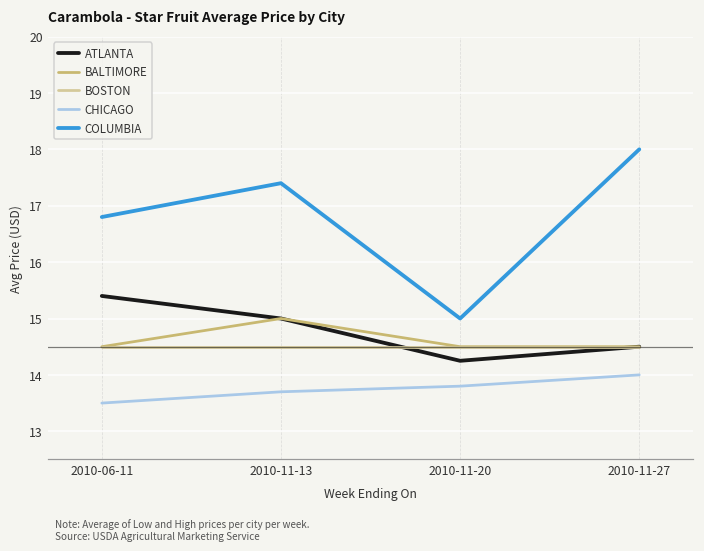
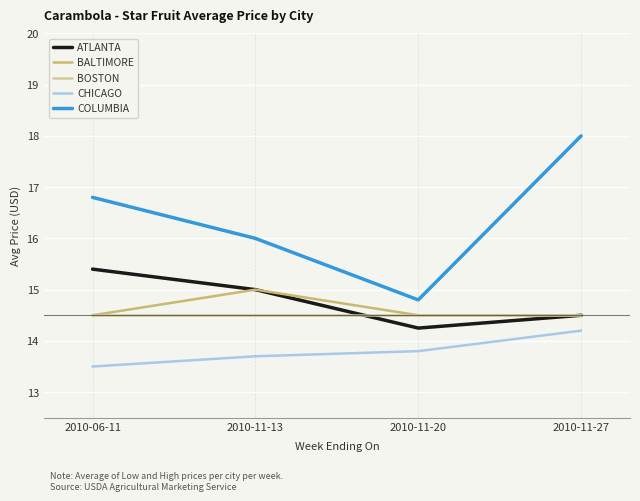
  {
    "ATLANTA": {
      "2010-06-11": 15.4,
      "2010-11-20": 14.3
    },
    "CHICAGO": {
      "2010-06-11": 13.5,
      "2010-11-13": 13.7,
      "2010-11-20": 13.8,
-     "2010-11-27": 14.0
+     "2010-11-27": 14.2
    },
    "COLUMBIA": {
      "2010-06-11": 16.8,
-     "2010-11-13": 17.4,
-     "2010-11-20": 15.0,
+     "2010-11-13": 16.0,
+     "2010-11-20": 14.8,
      "2010-11-27": 18.0
    }
  }
